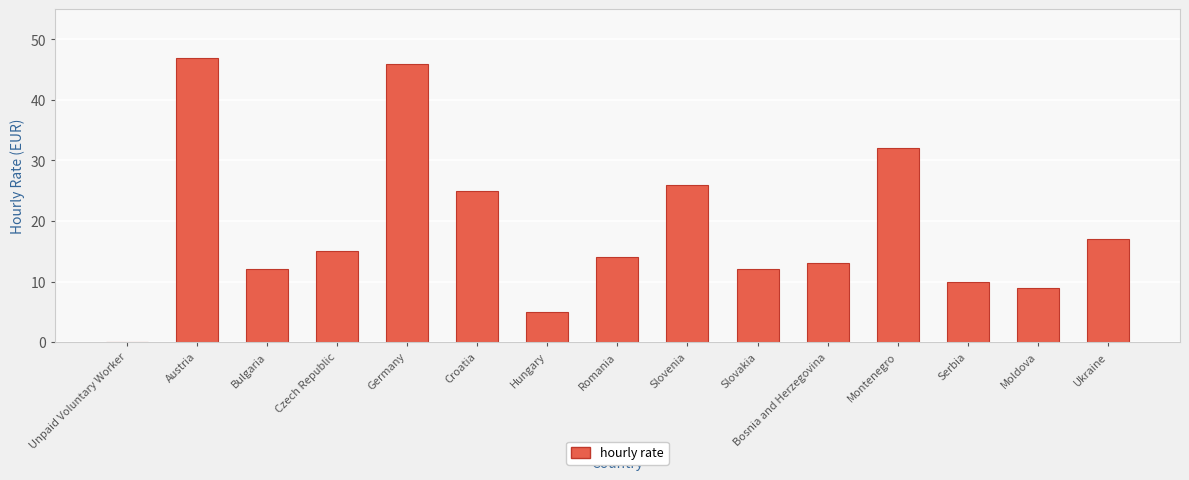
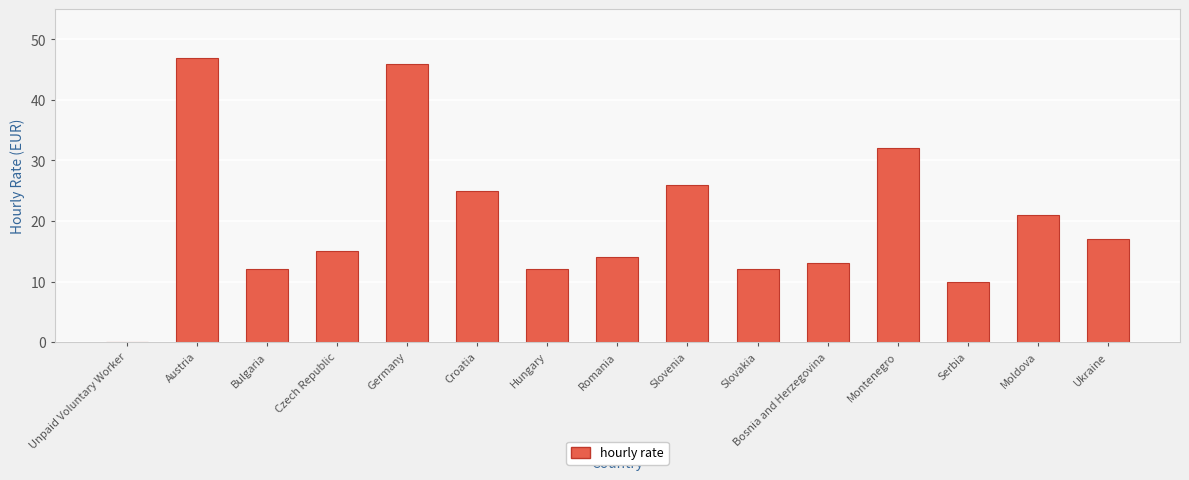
  {
    "Unpaid Voluntary Worker": 0,
    "Austria": 47,
    "Bulgaria": 12,
    "Czech Republic": 15,
    "Germany": 46,
    "Croatia": 25,
-   "Hungary": 5,
+   "Hungary": 12,
    "Romania": 14,
    "Slovenia": 26,
    "Slovakia": 12,
    "Bosnia and Herzegovina": 13,
    "Montenegro": 32,
    "Serbia": 10,
-   "Moldova": 9,
+   "Moldova": 21,
    "Ukraine": 17
  }
